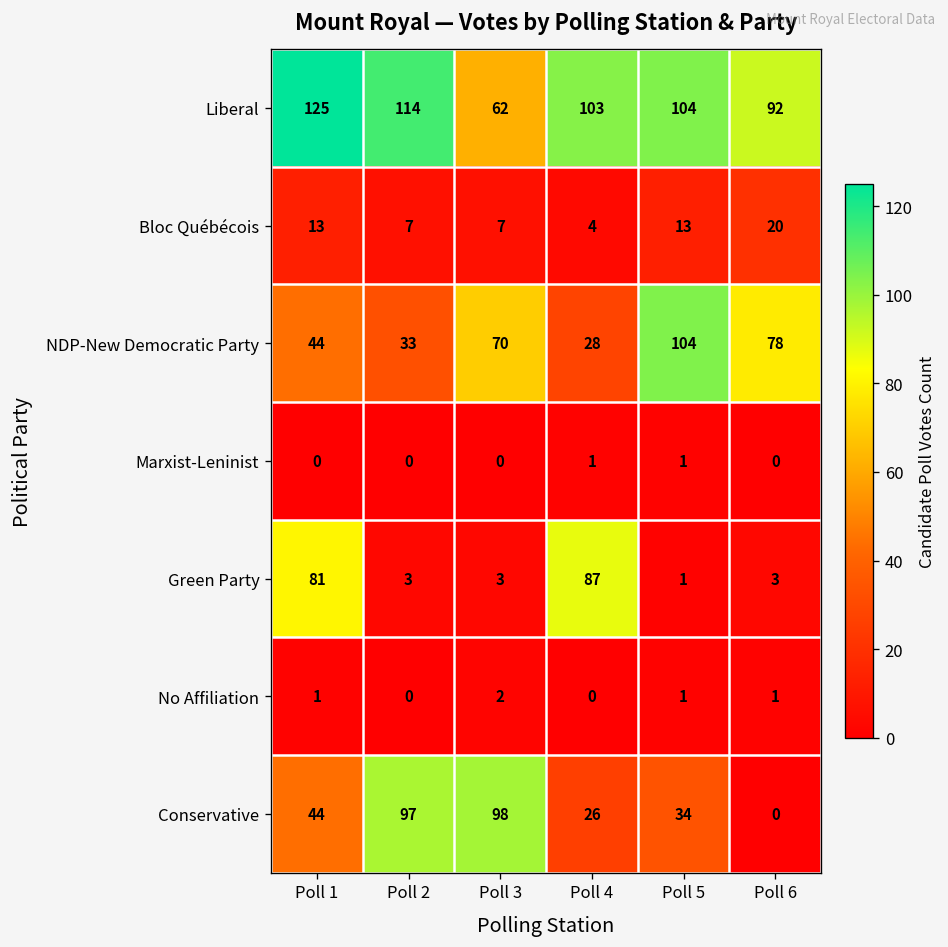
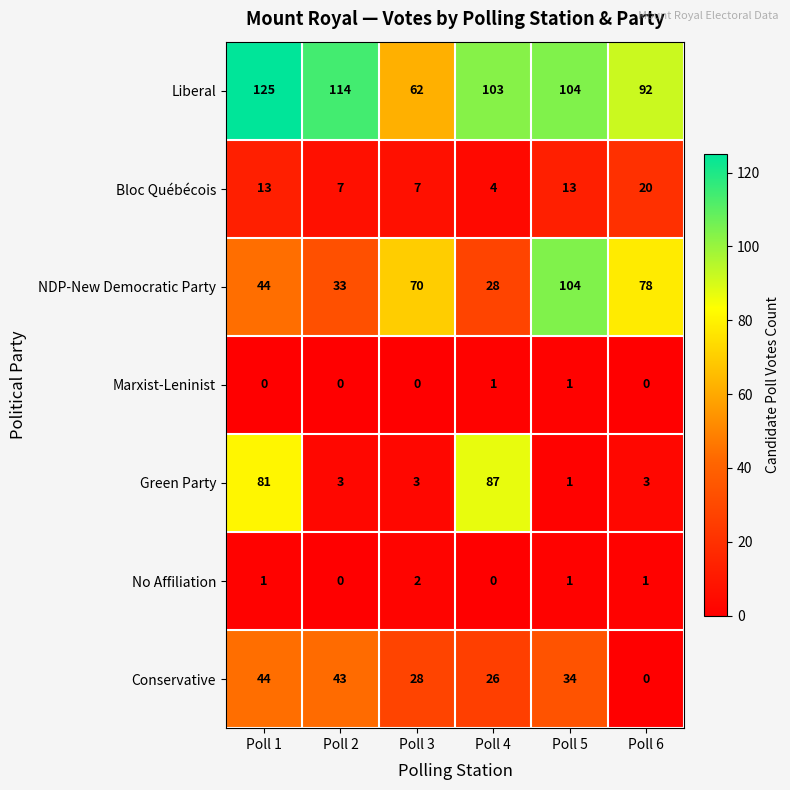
  {
    "Liberal": {
      "Poll 1": 125,
      "Poll 2": 114,
      "Poll 3": 62,
      "Poll 4": 103,
      "Poll 5": 104,
      "Poll 6": 92
    },
    "Bloc Québécois": {
      "Poll 1": 13,
      "Poll 2": 7,
      "Poll 3": 7,
      "Poll 4": 4,
      "Poll 5": 13,
      "Poll 6": 20
    },
    "NDP-New Democratic Party": {
      "Poll 1": 44,
      "Poll 2": 33,
      "Poll 3": 70,
      "Poll 4": 28,
      "Poll 5": 104,
      "Poll 6": 78
    },
    "Marxist-Leninist": {
      "Poll 1": 0,
      "Poll 2": 0,
      "Poll 3": 0,
      "Poll 4": 1,
      "Poll 5": 1,
      "Poll 6": 0
    },
    "Green Party": {
      "Poll 1": 81,
      "Poll 2": 3,
      "Poll 3": 3,
      "Poll 4": 87,
      "Poll 5": 1,
      "Poll 6": 3
    },
    "No Affiliation": {
      "Poll 1": 1,
      "Poll 2": 0,
      "Poll 3": 2,
      "Poll 4": 0,
      "Poll 5": 1,
      "Poll 6": 1
    },
    "Conservative": {
      "Poll 1": 44,
-     "Poll 2": 97,
-     "Poll 3": 98,
+     "Poll 2": 43,
+     "Poll 3": 28,
      "Poll 4": 26,
      "Poll 5": 34,
      "Poll 6": 0
    }
  }
